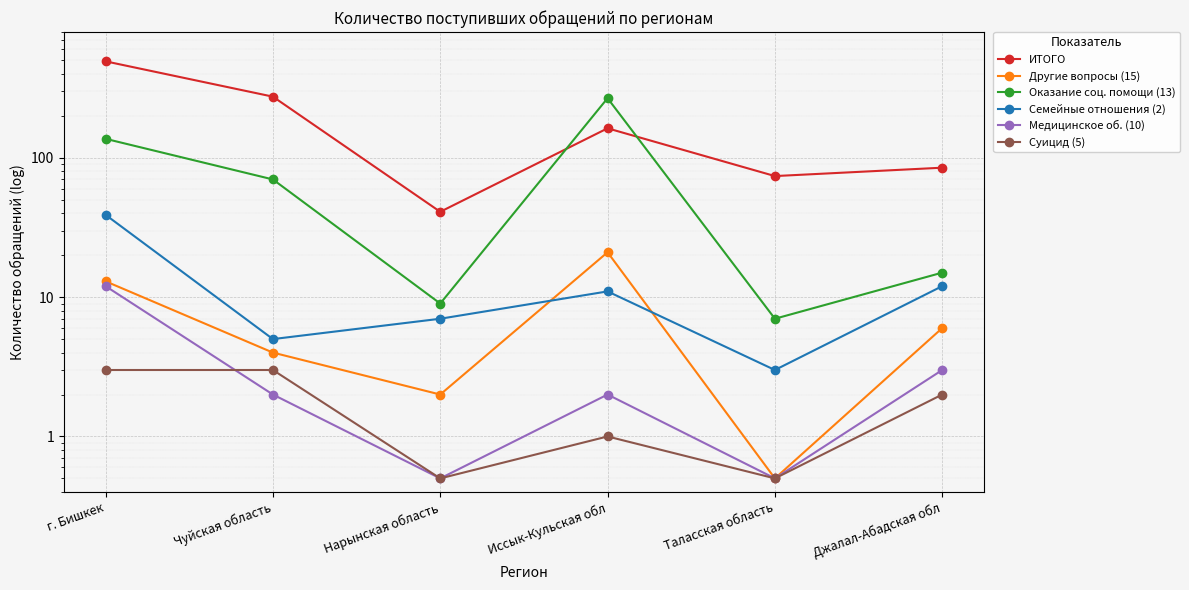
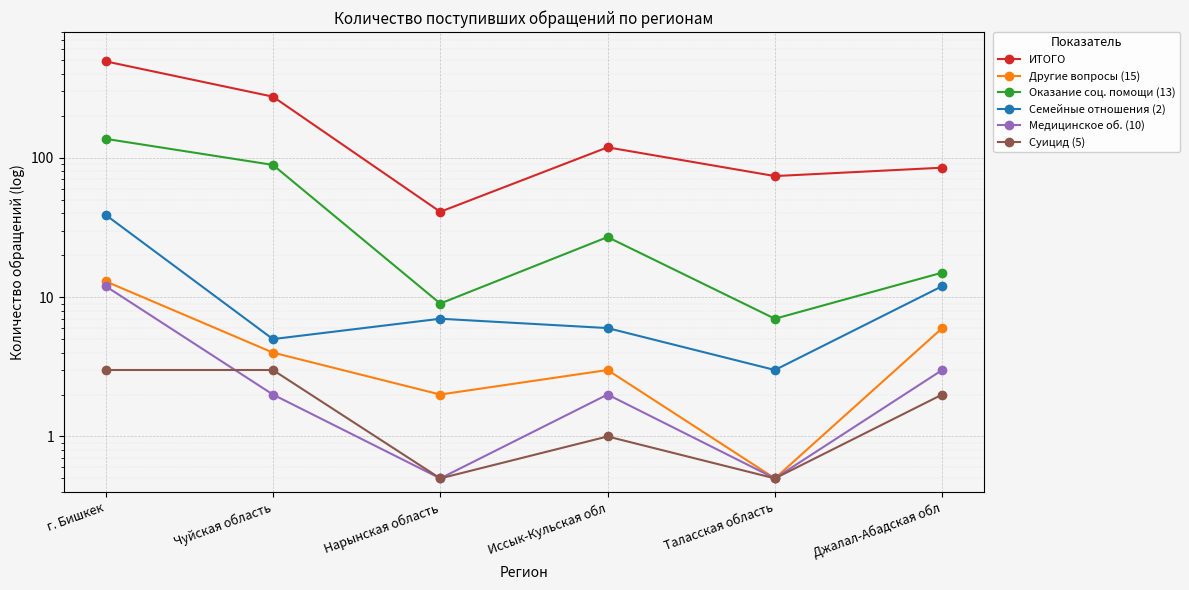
  {
    "ИТОГО": {
      "г. Бишкек": 490,
      "Чуйская область": 280,
      "Нарынская область": 41,
-     "Иссык-Кульская обл": 160,
+     "Иссык-Кульская обл": 120,
      "Таласская область": 70,
      "Джалал-Абадская обл": 90
    },
    "Другие вопросы (15)": {
      "г. Бишкек": 13,
      "Чуйская область": 4,
      "Нарынская область": 2,
-     "Иссык-Кульская обл": 21,
+     "Иссык-Кульская обл": 3,
      "Джалал-Абадская обл": 6
    },
    "Оказание соц. помощи (13)": {
      "г. Бишкек": 140,
-     "Чуйская область": 70,
+     "Чуйская область": 90,
      "Нарынская область": 9,
-     "Иссык-Кульская обл": 270,
+     "Иссык-Кульская обл": 27,
      "Таласская область": 7,
      "Джалал-Абадская обл": 15
    },
    "Семейные отношения (2)": {
      "г. Бишкек": 39,
      "Чуйская область": 5,
      "Нарынская область": 7,
-     "Иссык-Кульская обл": 11,
+     "Иссык-Кульская обл": 6,
      "Таласская область": 3,
      "Джалал-Абадская обл": 12
    },
    "Медицинское об. (10)": {
      "г. Бишкек": 12,
      "Чуйская область": 2,
      "Иссык-Кульская обл": 2,
      "Джалал-Абадская обл": 3
    },
    "Суицид (5)": {
      "г. Бишкек": 3,
      "Чуйская область": 3,
      "Иссык-Кульская обл": 1,
      "Джалал-Абадская обл": 2
    }
  }
